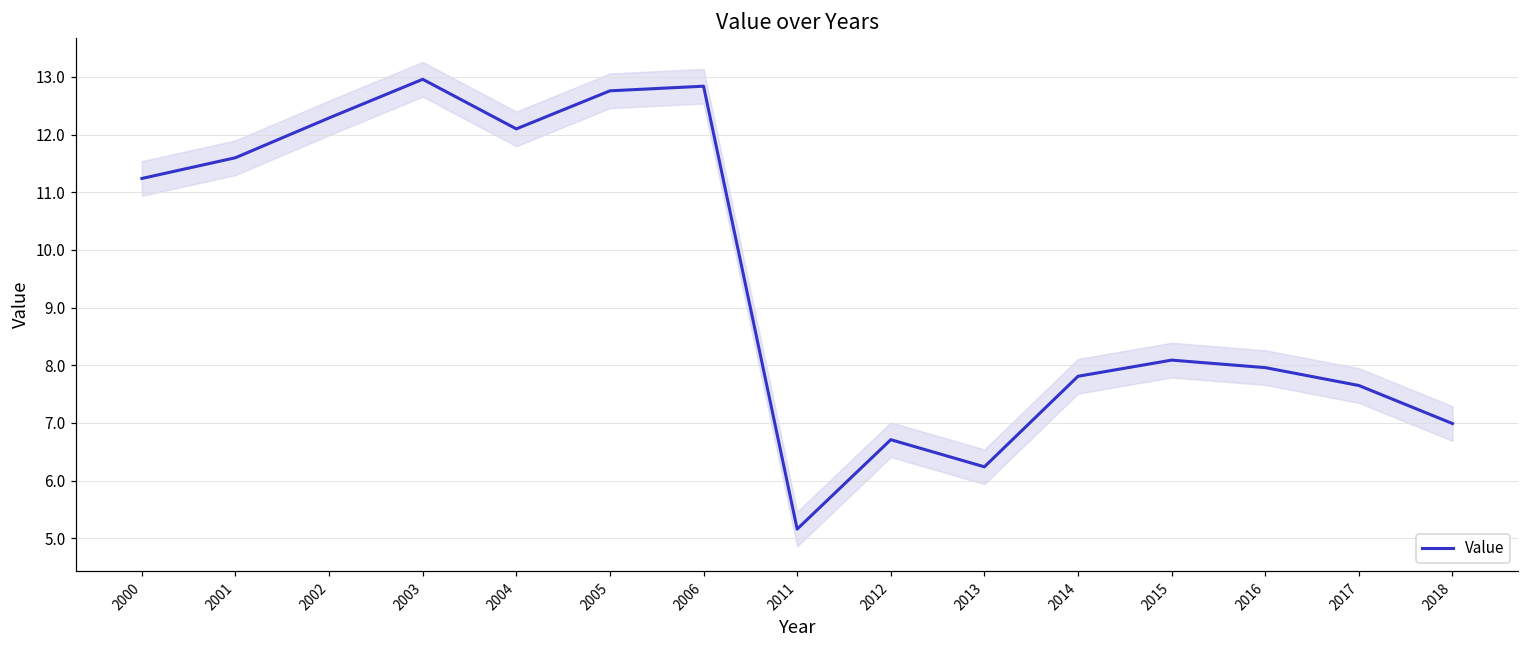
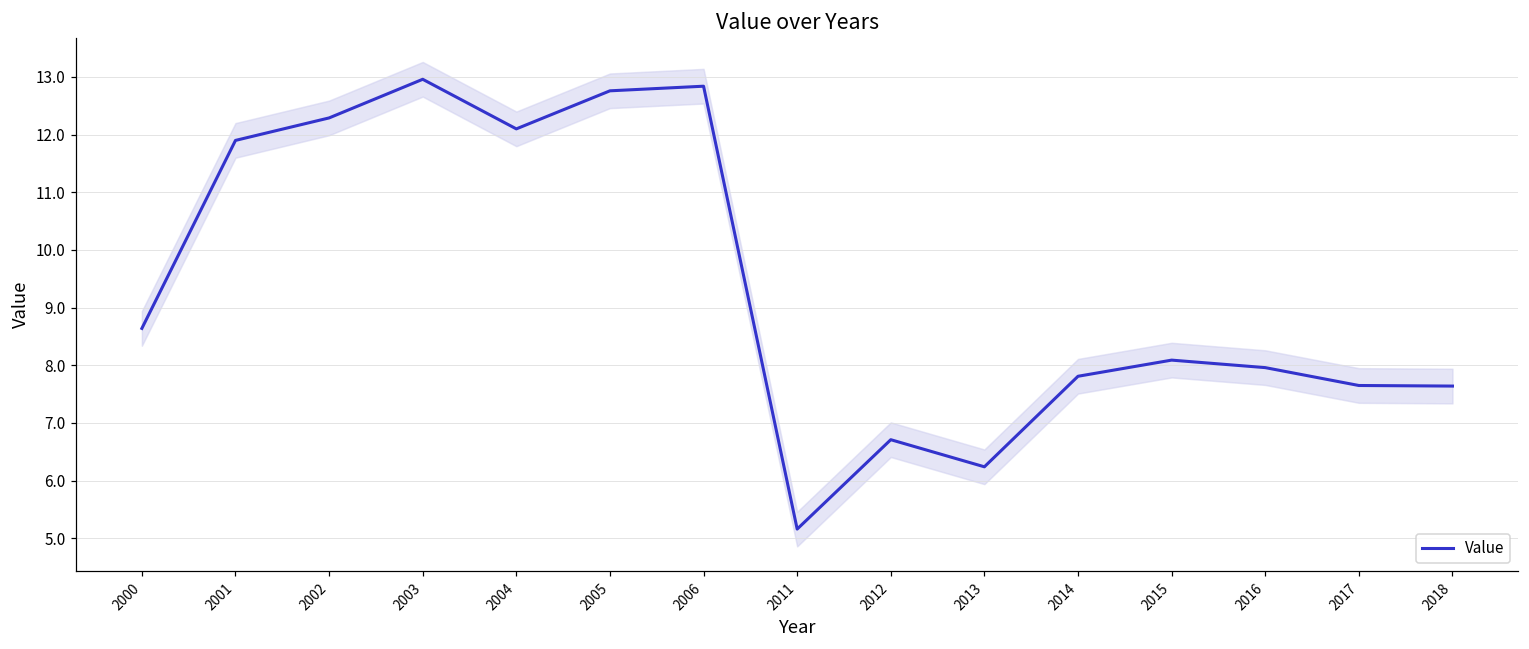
  {
    "Value": {
-     "2000": 11.2,
-     "2001": 11.6,
+     "2000": 8.6,
+     "2001": 11.9,
      "2002": 12.3,
      "2003": 13.0,
      "2004": 12.1,
      "2005": 12.8,
      "2006": 12.8,
      "2011": 5.2,
      "2012": 6.7,
      "2013": 6.2,
      "2014": 7.8,
      "2015": 8.1,
      "2016": 8.0,
      "2017": 7.7,
-     "2018": 7.0
+     "2018": 7.6
    }
  }
